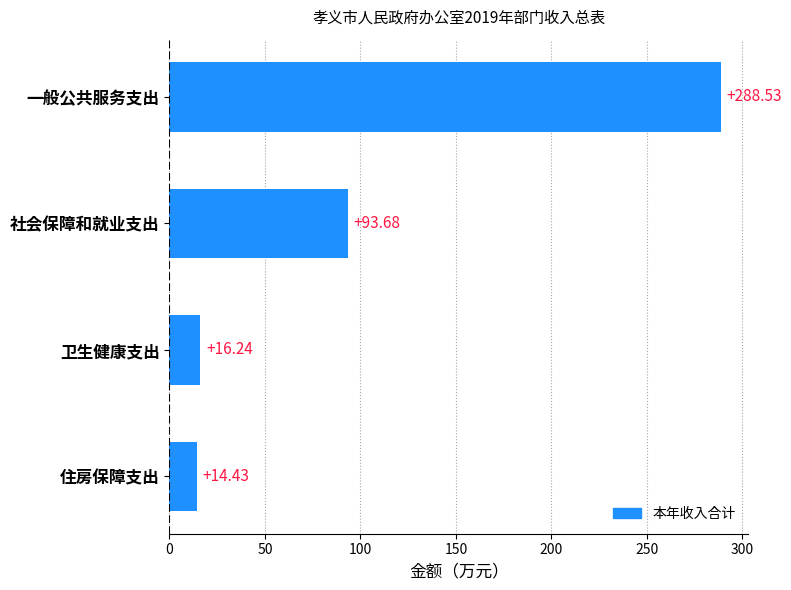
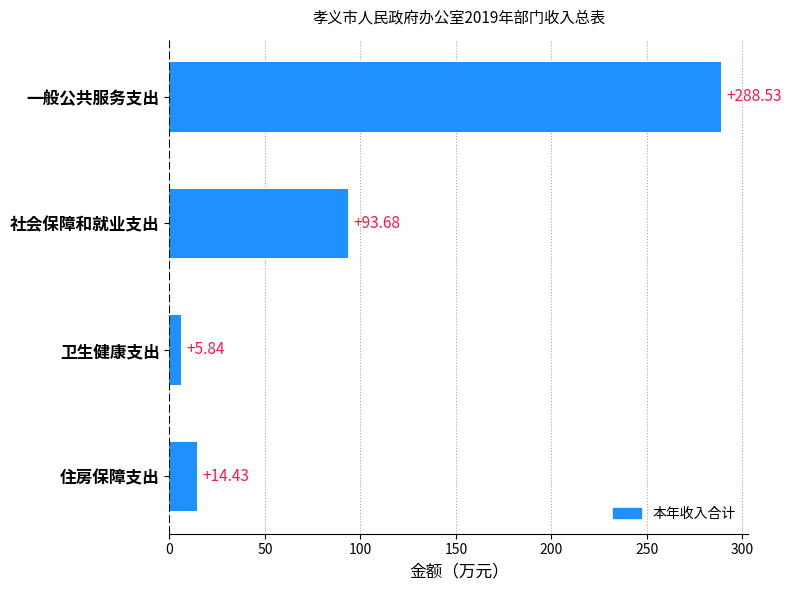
  {
    "一般公共服务支出": "+288.53",
    "社会保障和就业支出": "+93.68",
-   "卫生健康支出": "+16.24",
+   "卫生健康支出": "+5.84",
    "住房保障支出": "+14.43"
  }
